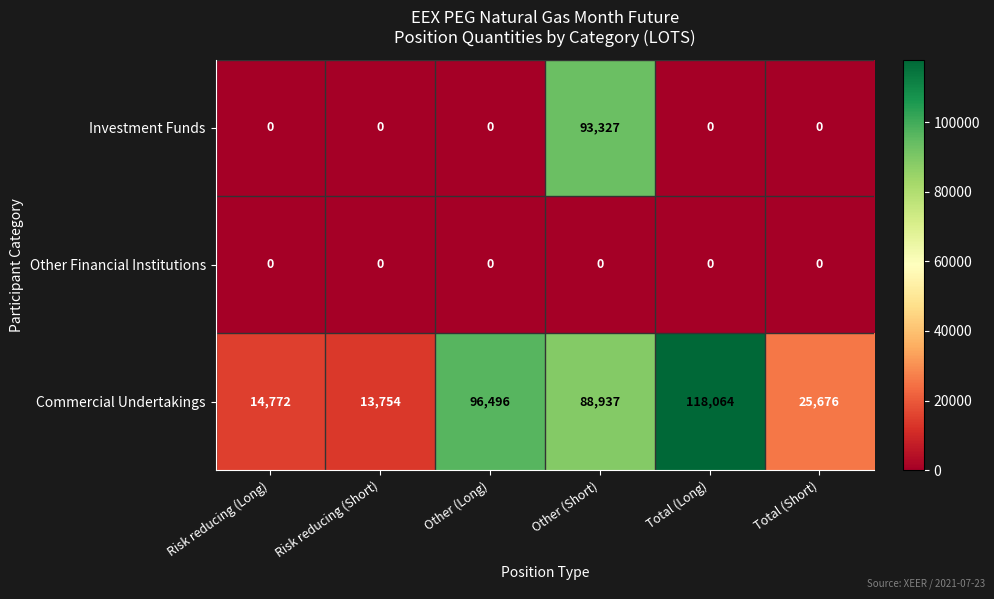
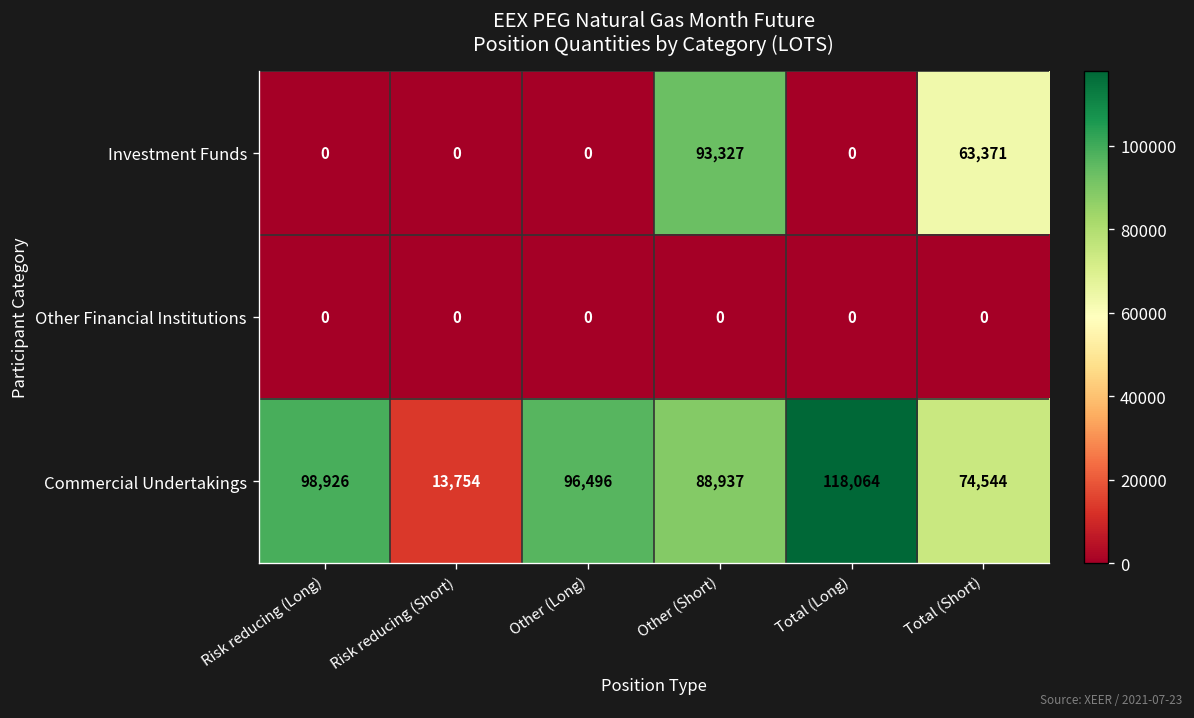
  {
    "Investment Funds": {
      "Risk reducing (Long)": "0",
      "Risk reducing (Short)": "0",
      "Other (Long)": "0",
      "Other (Short)": "93,327",
      "Total (Long)": "0",
-     "Total (Short)": "0"
+     "Total (Short)": "63,371"
    },
    "Other Financial Institutions": {
      "Risk reducing (Long)": "0",
      "Risk reducing (Short)": "0",
      "Other (Long)": "0",
      "Other (Short)": "0",
      "Total (Long)": "0",
      "Total (Short)": "0"
    },
    "Commercial Undertakings": {
-     "Risk reducing (Long)": "14,772",
+     "Risk reducing (Long)": "98,926",
      "Risk reducing (Short)": "13,754",
      "Other (Long)": "96,496",
      "Other (Short)": "88,937",
      "Total (Long)": "118,064",
-     "Total (Short)": "25,676"
+     "Total (Short)": "74,544"
    }
  }
